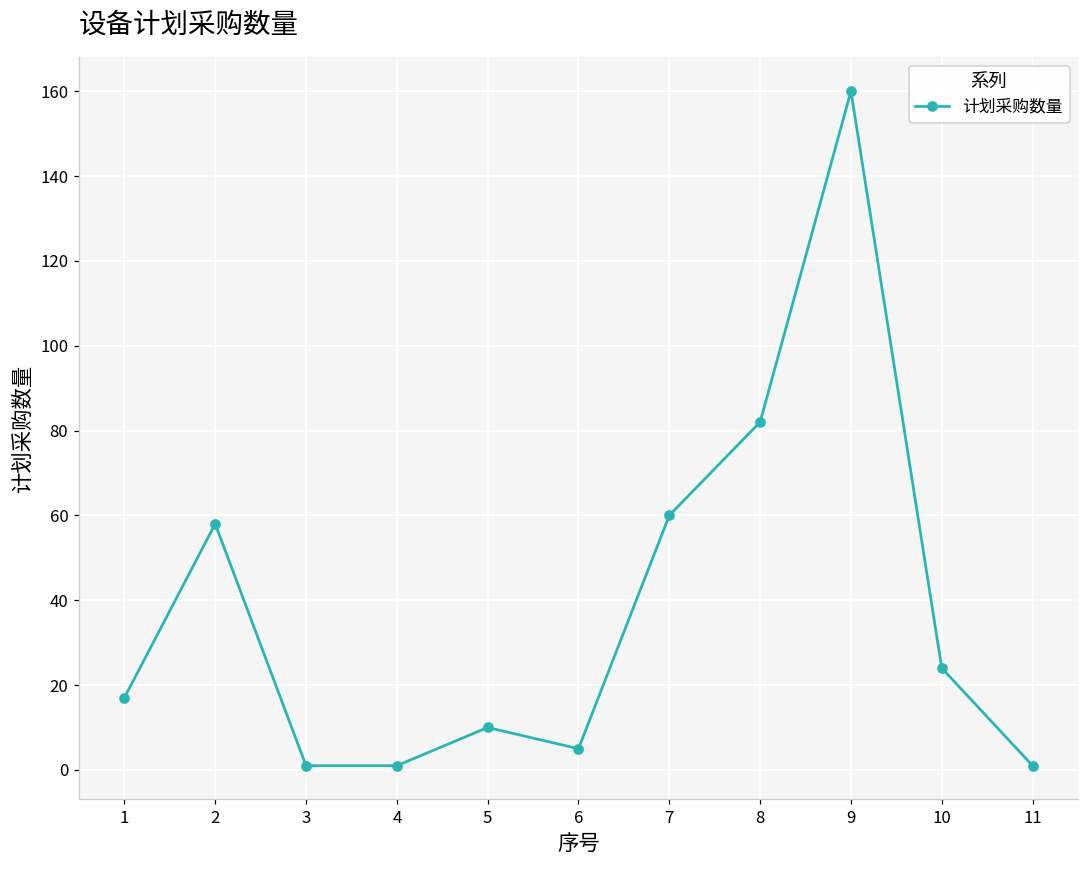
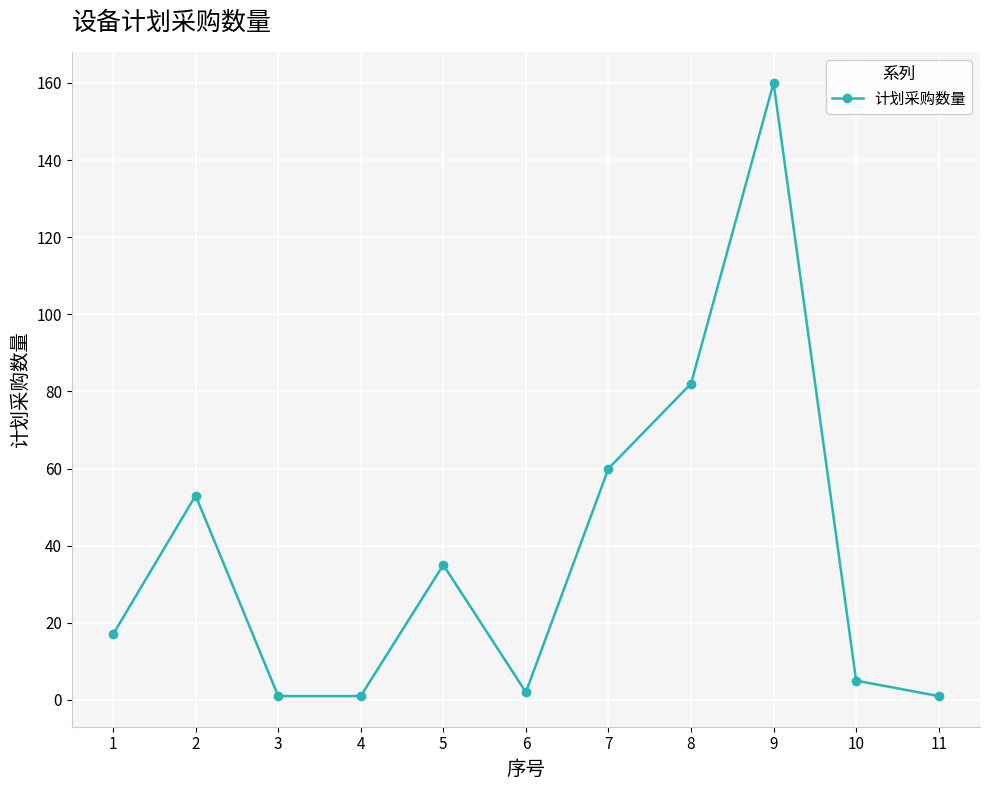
  {
    "1": 17,
-   "2": 58,
+   "2": 53,
    "3": 1,
    "4": 1,
-   "5": 10,
-   "6": 5,
+   "5": 35,
+   "6": 2,
    "7": 60,
    "8": 82,
    "9": 160,
-   "10": 24,
+   "10": 5,
    "11": 1
  }
